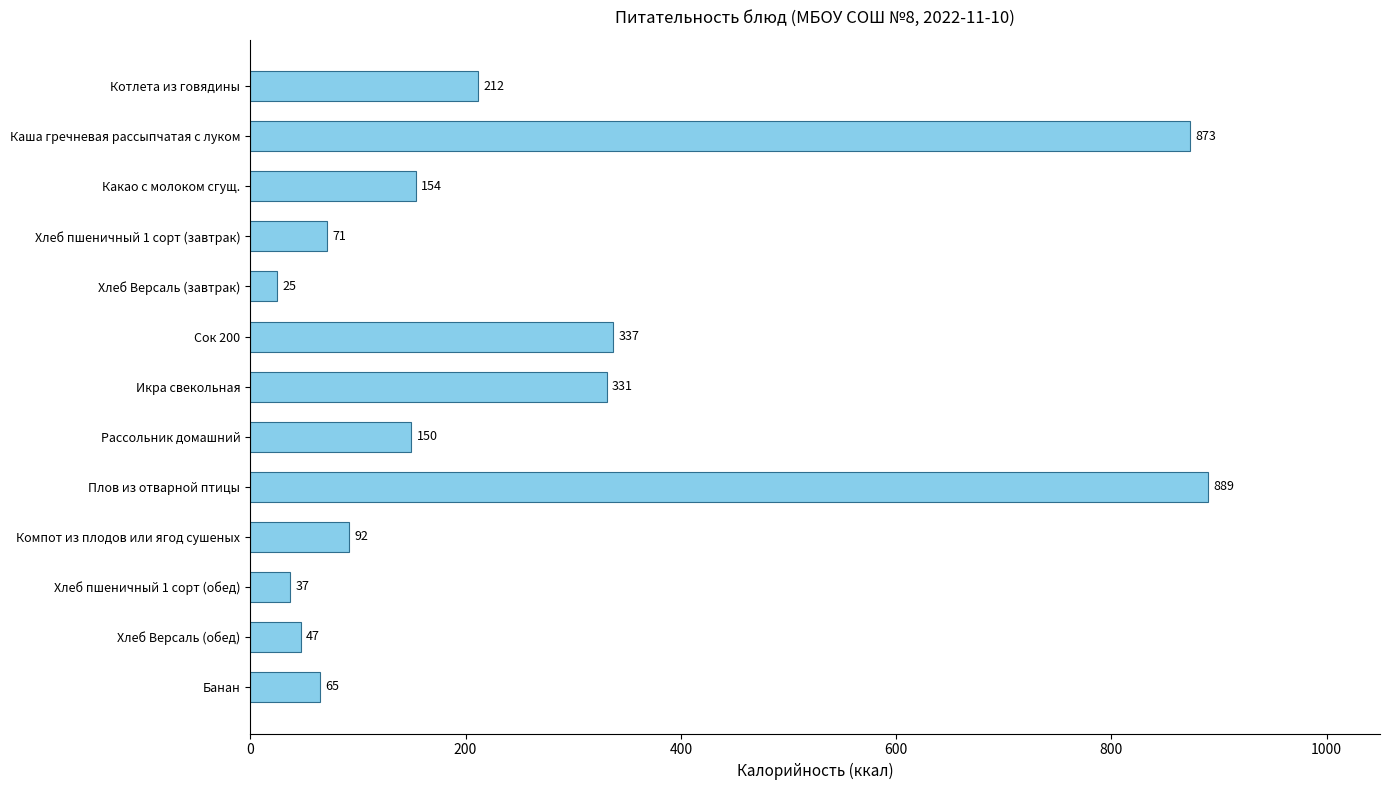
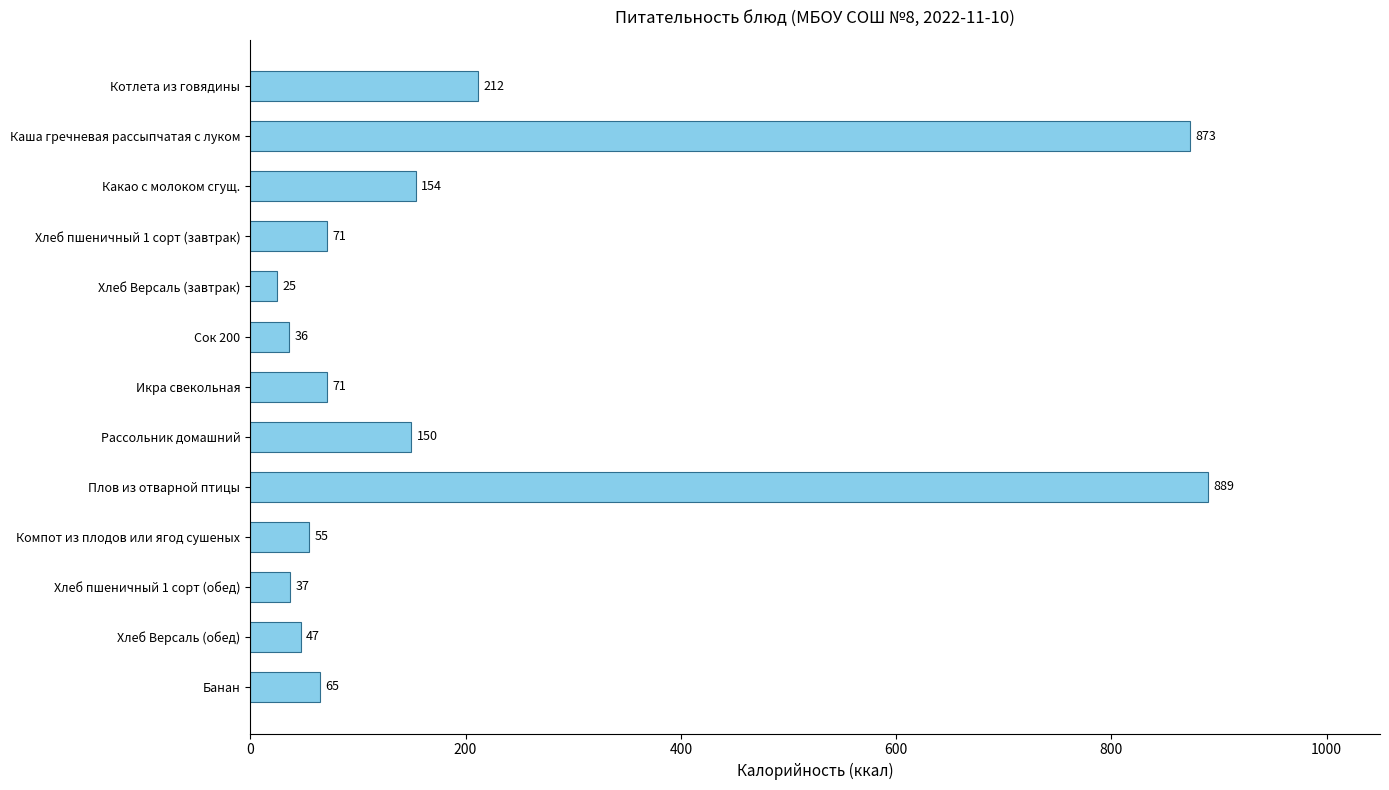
  {
    "Котлета из говядины": 212,
    "Каша гречневая рассыпчатая с луком": 873,
    "Какао с молоком сгущ.": 154,
    "Хлеб пшеничный 1 сорт (завтрак)": 71,
    "Хлеб Версаль (завтрак)": 25,
-   "Сок 200": 337,
-   "Икра свекольная": 331,
+   "Сок 200": 36,
+   "Икра свекольная": 71,
    "Рассольник домашний": 150,
    "Плов из отварной птицы": 889,
-   "Компот из плодов или ягод сушеных": 92,
+   "Компот из плодов или ягод сушеных": 55,
    "Хлеб пшеничный 1 сорт (обед)": 37,
    "Хлеб Версаль (обед)": 47,
    "Банан": 65
  }
